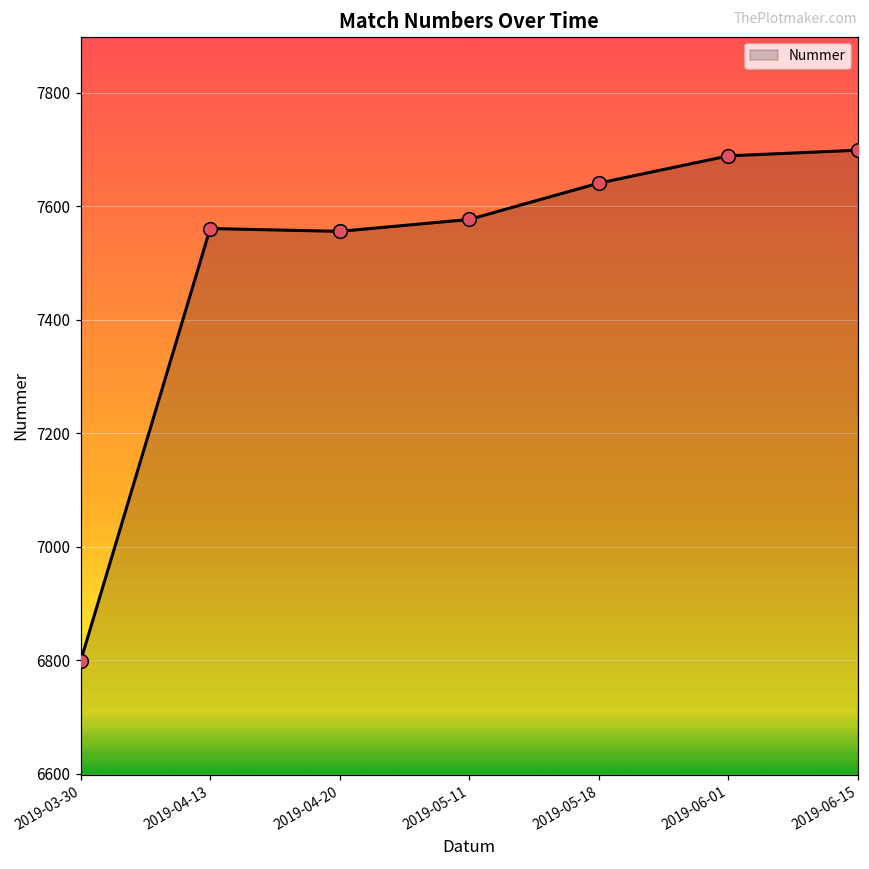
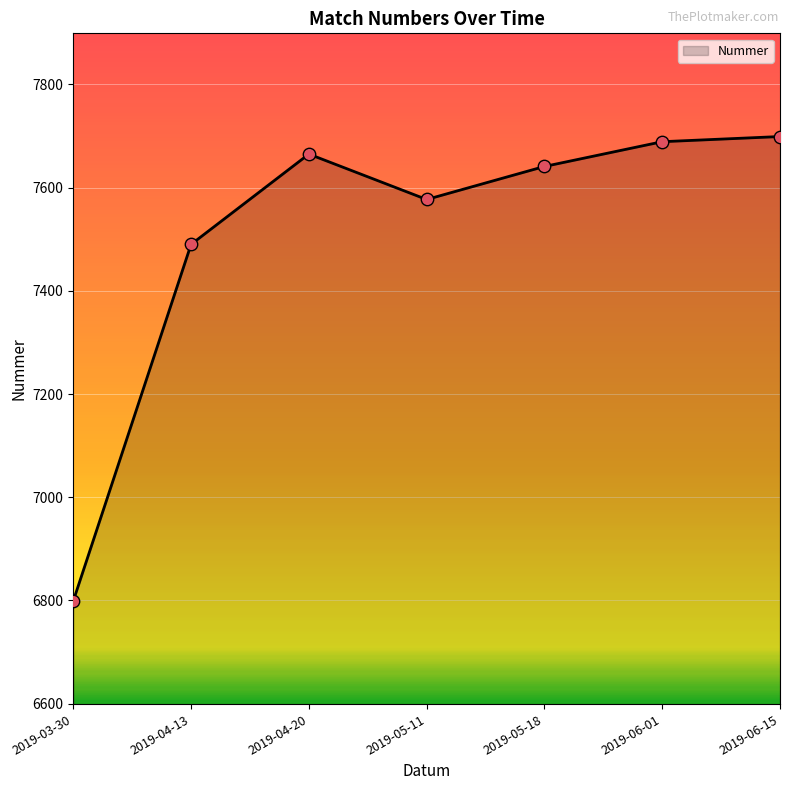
  {
    "2019-03-30": 6800,
-   "2019-04-13": 7560,
-   "2019-04-20": 7560,
+   "2019-04-13": 7490,
+   "2019-04-20": 7670,
    "2019-05-11": 7580,
    "2019-05-18": 7640,
    "2019-06-01": 7690,
    "2019-06-15": 7700
  }
